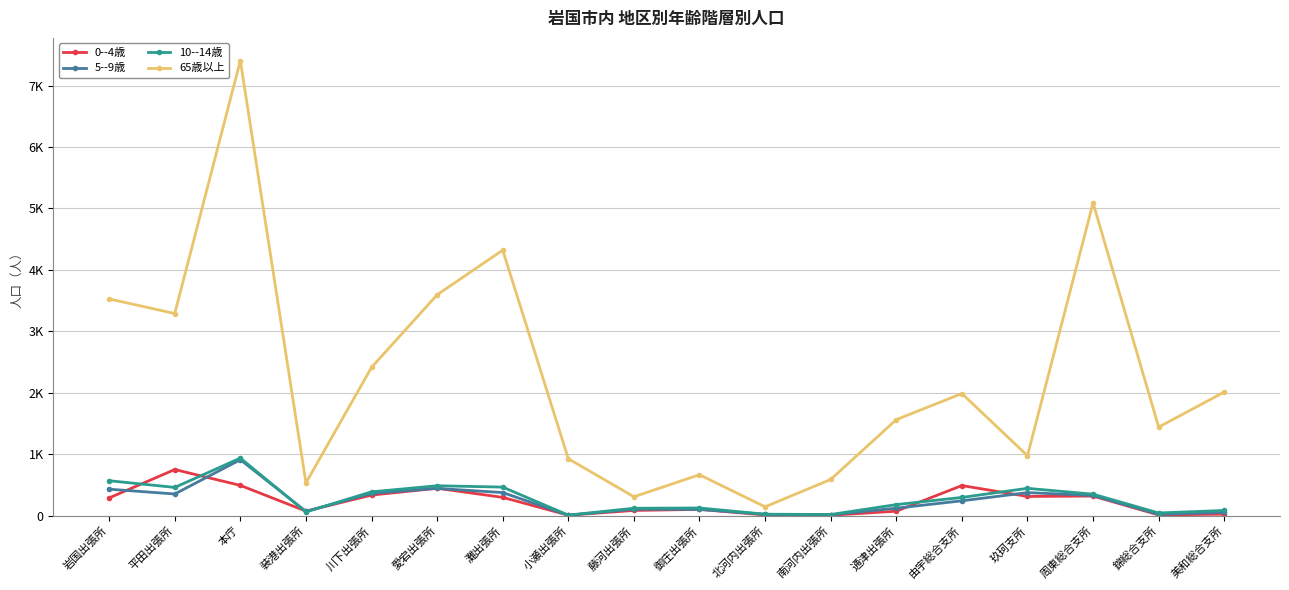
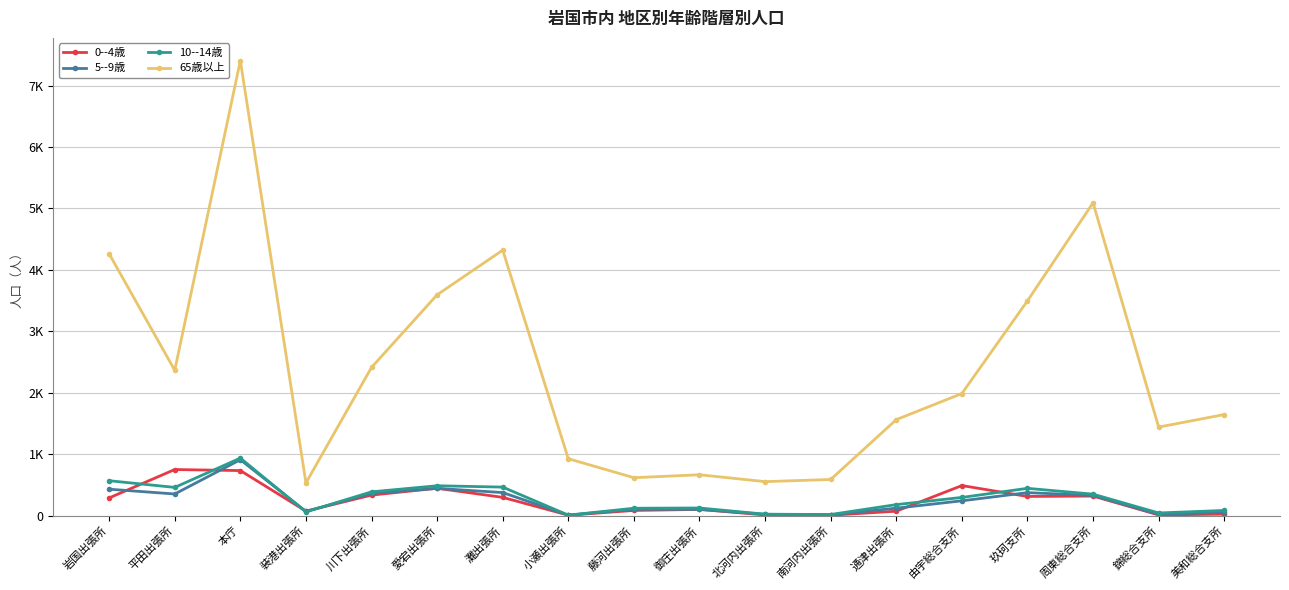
  {
    "0--4歳": {
      "岩国出張所": 300,
      "平田出張所": 800,
-     "本庁": 500,
+     "本庁": 700,
      "灘出張所": 300,
      "通津出張所": 100,
      "由宇総合支所": 500,
      "玖珂支所": 300
    },
    "65歳以上": {
-     "岩国出張所": 3500,
-     "平田出張所": 3300,
+     "岩国出張所": 4300,
+     "平田出張所": 2400,
      "本庁": 7400,
      "装港出張所": 500,
      "川下出張所": 2400,
      "愛宕出張所": 3600,
      "灘出張所": 4300,
      "小瀬出張所": 900,
-     "藤河出張所": 300,
+     "藤河出張所": 600,
      "御庄出張所": 700,
-     "北河内出張所": 100,
+     "北河内出張所": 600,
      "南河内出張所": 600,
      "通津出張所": 1600,
      "由宇総合支所": 2000,
-     "玖珂支所": 1000,
+     "玖珂支所": 3500,
      "周東総合支所": 5100,
      "錦総合支所": 1400,
-     "美和総合支所": 2000
+     "美和総合支所": 1600
    }
  }
